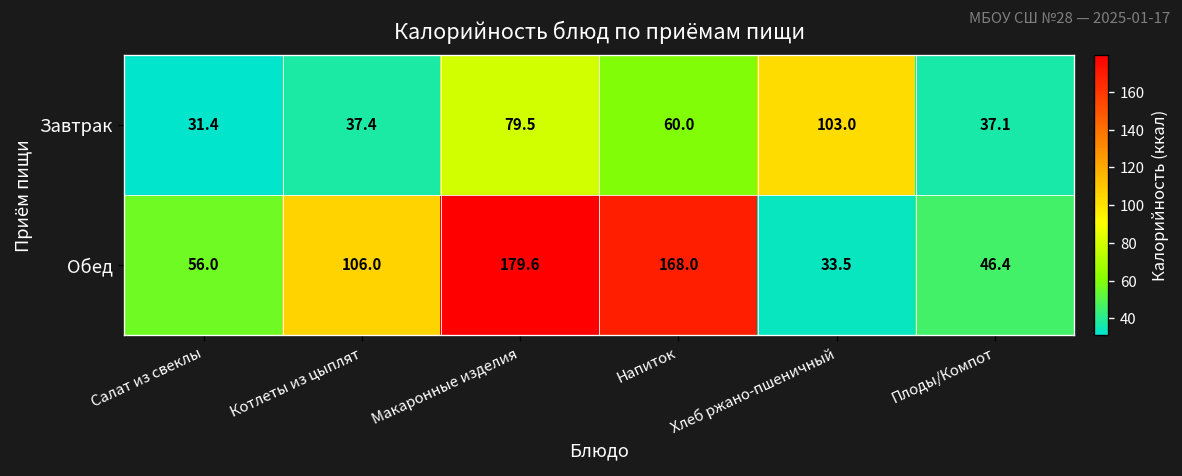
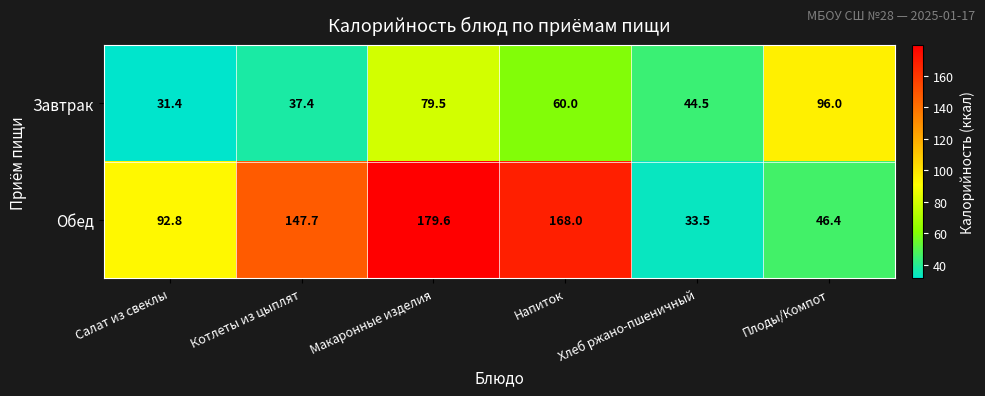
  {
    "Завтрак": {
      "Салат из свеклы": 31.4,
      "Котлеты из цыплят": 37.4,
      "Макаронные изделия": 79.5,
      "Напиток": 60.0,
-     "Хлеб ржано-пшеничный": 103.0,
-     "Плоды/Компот": 37.1
+     "Хлеб ржано-пшеничный": 44.5,
+     "Плоды/Компот": 96.0
    },
    "Обед": {
-     "Салат из свеклы": 56.0,
-     "Котлеты из цыплят": 106.0,
+     "Салат из свеклы": 92.8,
+     "Котлеты из цыплят": 147.7,
      "Макаронные изделия": 179.6,
      "Напиток": 168.0,
      "Хлеб ржано-пшеничный": 33.5,
      "Плоды/Компот": 46.4
    }
  }
